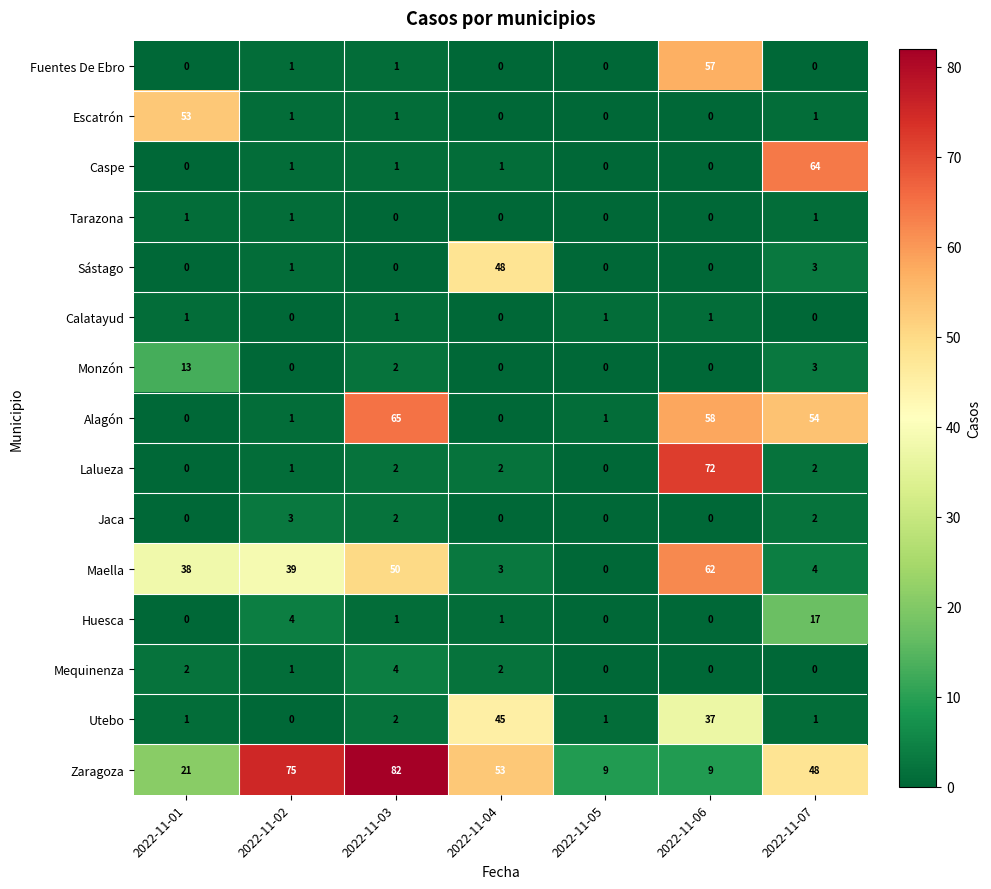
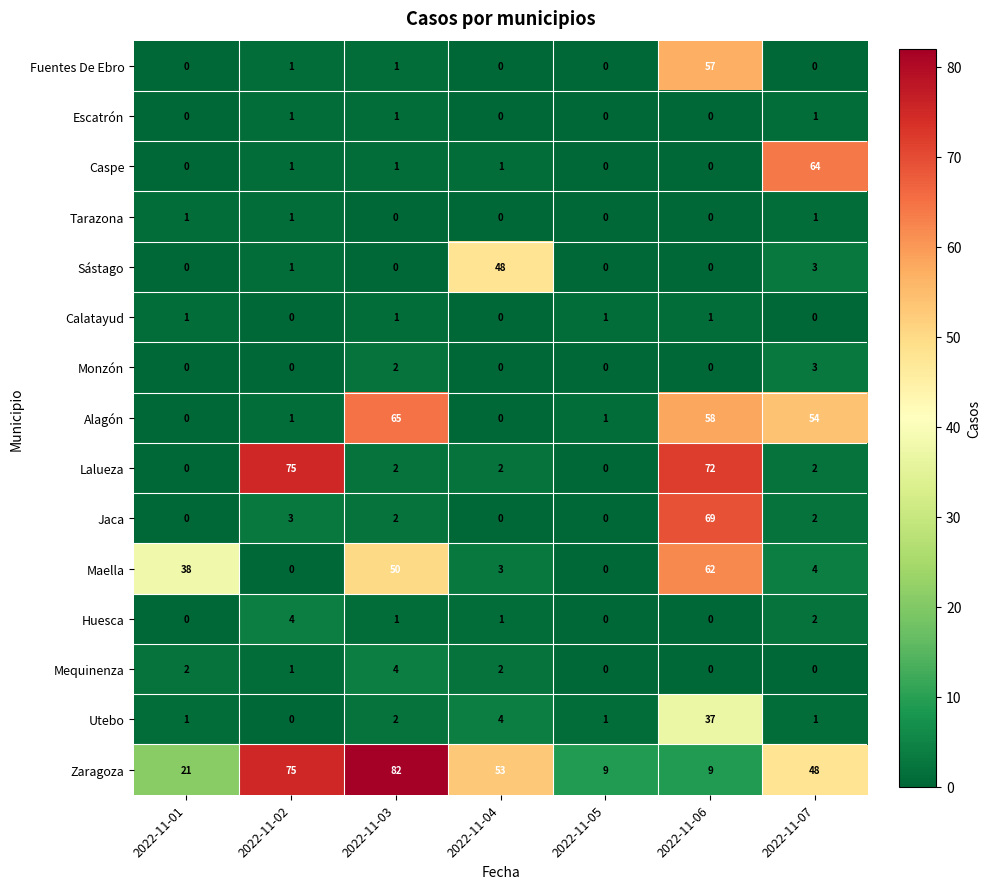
  {
    "Fuentes De Ebro": {
      "2022-11-01": 0,
      "2022-11-02": 1,
      "2022-11-03": 1,
      "2022-11-04": 0,
      "2022-11-05": 0,
      "2022-11-06": 57,
      "2022-11-07": 0
    },
    "Escatrón": {
-     "2022-11-01": 53,
+     "2022-11-01": 0,
      "2022-11-02": 1,
      "2022-11-03": 1,
      "2022-11-04": 0,
      "2022-11-05": 0,
      "2022-11-06": 0,
      "2022-11-07": 1
    },
    "Caspe": {
      "2022-11-01": 0,
      "2022-11-02": 1,
      "2022-11-03": 1,
      "2022-11-04": 1,
      "2022-11-05": 0,
      "2022-11-06": 0,
      "2022-11-07": 64
    },
    "Tarazona": {
      "2022-11-01": 1,
      "2022-11-02": 1,
      "2022-11-03": 0,
      "2022-11-04": 0,
      "2022-11-05": 0,
      "2022-11-06": 0,
      "2022-11-07": 1
    },
    "Sástago": {
      "2022-11-01": 0,
      "2022-11-02": 1,
      "2022-11-03": 0,
      "2022-11-04": 48,
      "2022-11-05": 0,
      "2022-11-06": 0,
      "2022-11-07": 3
    },
    "Calatayud": {
      "2022-11-01": 1,
      "2022-11-02": 0,
      "2022-11-03": 1,
      "2022-11-04": 0,
      "2022-11-05": 1,
      "2022-11-06": 1,
      "2022-11-07": 0
    },
    "Monzón": {
-     "2022-11-01": 13,
+     "2022-11-01": 0,
      "2022-11-02": 0,
      "2022-11-03": 2,
      "2022-11-04": 0,
      "2022-11-05": 0,
      "2022-11-06": 0,
      "2022-11-07": 3
    },
    "Alagón": {
      "2022-11-01": 0,
      "2022-11-02": 1,
      "2022-11-03": 65,
      "2022-11-04": 0,
      "2022-11-05": 1,
      "2022-11-06": 58,
      "2022-11-07": 54
    },
    "Lalueza": {
      "2022-11-01": 0,
-     "2022-11-02": 1,
+     "2022-11-02": 75,
      "2022-11-03": 2,
      "2022-11-04": 2,
      "2022-11-05": 0,
      "2022-11-06": 72,
      "2022-11-07": 2
    },
    "Jaca": {
      "2022-11-01": 0,
      "2022-11-02": 3,
      "2022-11-03": 2,
      "2022-11-04": 0,
      "2022-11-05": 0,
-     "2022-11-06": 0,
+     "2022-11-06": 69,
      "2022-11-07": 2
    },
    "Maella": {
      "2022-11-01": 38,
-     "2022-11-02": 39,
+     "2022-11-02": 0,
      "2022-11-03": 50,
      "2022-11-04": 3,
      "2022-11-05": 0,
      "2022-11-06": 62,
      "2022-11-07": 4
    },
    "Huesca": {
      "2022-11-01": 0,
      "2022-11-02": 4,
      "2022-11-03": 1,
      "2022-11-04": 1,
      "2022-11-05": 0,
      "2022-11-06": 0,
-     "2022-11-07": 17
+     "2022-11-07": 2
    },
    "Mequinenza": {
      "2022-11-01": 2,
      "2022-11-02": 1,
      "2022-11-03": 4,
      "2022-11-04": 2,
      "2022-11-05": 0,
      "2022-11-06": 0,
      "2022-11-07": 0
    },
    "Utebo": {
      "2022-11-01": 1,
      "2022-11-02": 0,
      "2022-11-03": 2,
-     "2022-11-04": 45,
+     "2022-11-04": 4,
      "2022-11-05": 1,
      "2022-11-06": 37,
      "2022-11-07": 1
    },
    "Zaragoza": {
      "2022-11-01": 21,
      "2022-11-02": 75,
      "2022-11-03": 82,
      "2022-11-04": 53,
      "2022-11-05": 9,
      "2022-11-06": 9,
      "2022-11-07": 48
    }
  }
